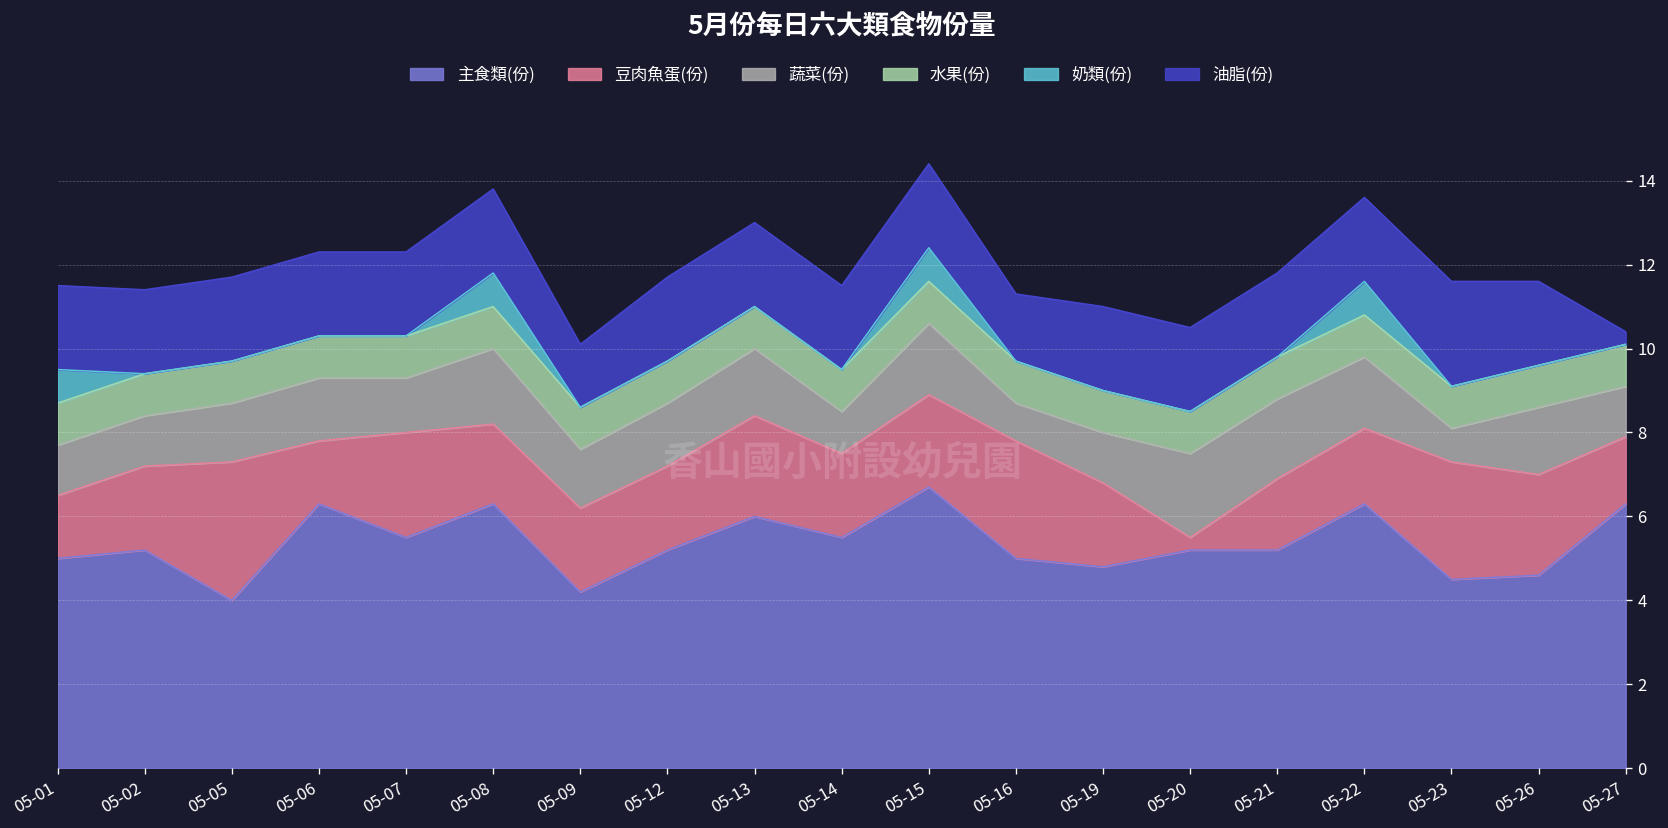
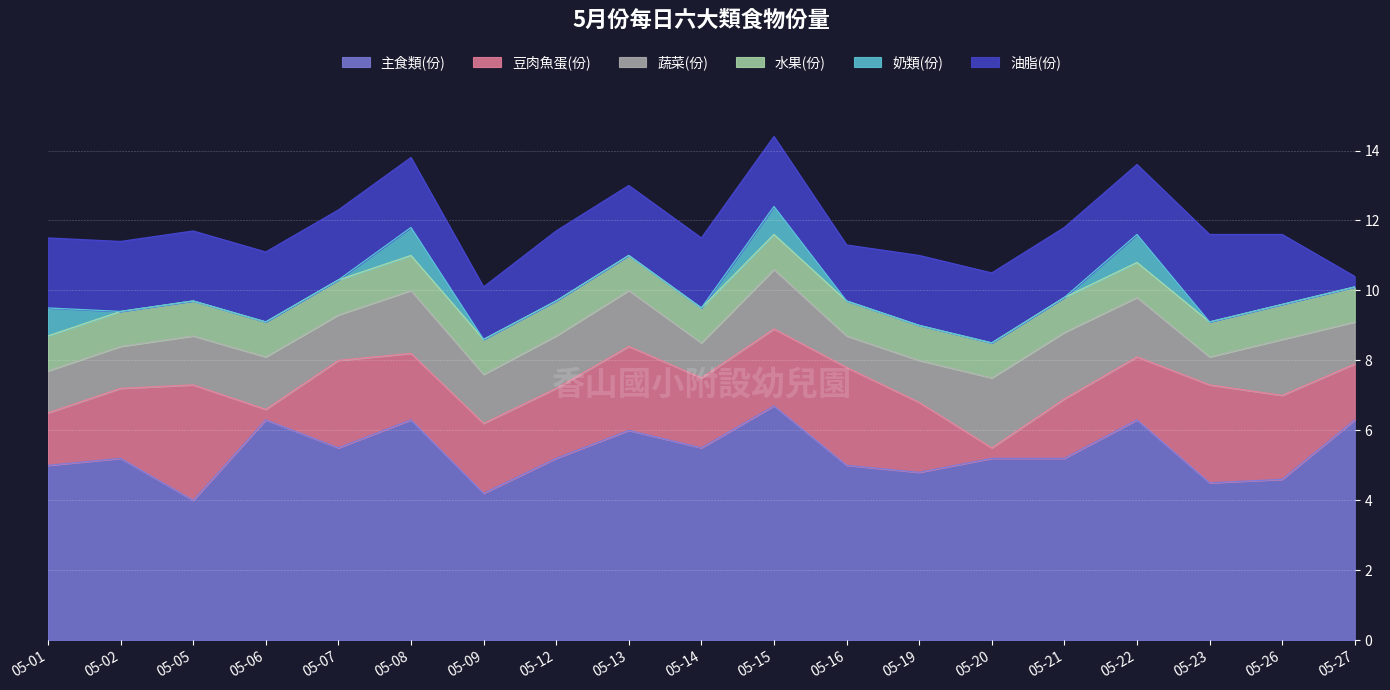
  {
    "主食類(份)": {
      "05-01": 5.0,
      "05-02": 5.2,
      "05-05": 4.0,
      "05-06": 6.3,
      "05-07": 5.5,
      "05-08": 6.3,
      "05-09": 4.2,
      "05-12": 5.2,
      "05-13": 6.0,
      "05-14": 5.5,
      "05-15": 6.7,
      "05-16": 5.0,
      "05-19": 4.8,
      "05-20": 5.2,
      "05-21": 5.2,
      "05-22": 6.3,
      "05-23": 4.5,
      "05-26": 4.6,
      "05-27": 6.3
    },
    "豆肉魚蛋(份)": {
      "05-01": 1.5,
      "05-02": 2.0,
      "05-05": 3.3,
-     "05-06": 1.5,
+     "05-06": 0.3,
      "05-07": 2.5,
      "05-08": 1.9,
      "05-09": 2.0,
      "05-12": 2.0,
      "05-13": 2.4,
      "05-14": 2.0,
      "05-15": 2.2,
      "05-16": 2.8,
      "05-19": 2.0,
      "05-20": 0.3,
      "05-21": 1.7,
      "05-22": 1.8,
      "05-23": 2.8,
      "05-26": 2.4,
      "05-27": 1.6
    },
    "奶類(份)": {
      "05-01": 0.8,
      "05-08": 0.8,
      "05-15": 0.8,
      "05-22": 0.8
    },
    "油脂(份)": {
      "05-01": 2.0,
      "05-02": 2.0,
      "05-05": 2.0,
      "05-06": 2.0,
      "05-07": 2.0,
      "05-08": 2.0,
      "05-09": 1.5,
      "05-12": 2.0,
      "05-13": 2.0,
      "05-14": 2.0,
      "05-15": 2.0,
      "05-16": 1.6,
      "05-19": 2.0,
      "05-20": 2.0,
      "05-21": 2.0,
      "05-22": 2.0,
      "05-23": 2.5,
      "05-26": 2.0,
      "05-27": 0.3
    }
  }
